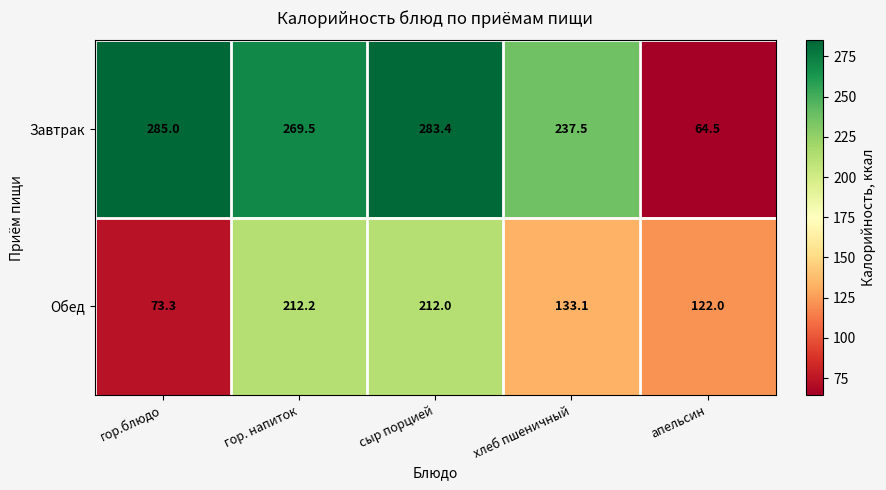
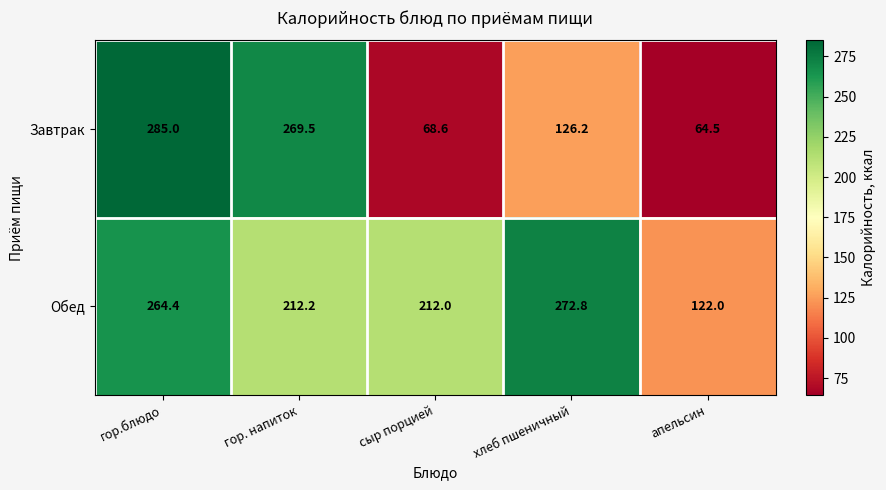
  {
    "Завтрак": {
      "гор.блюдо": 285.0,
      "гор. напиток": 269.5,
-     "сыр порцией": 283.4,
-     "хлеб пшеничный": 237.5,
+     "сыр порцией": 68.6,
+     "хлеб пшеничный": 126.2,
      "апельсин": 64.5
    },
    "Обед": {
-     "гор.блюдо": 73.3,
+     "гор.блюдо": 264.4,
      "гор. напиток": 212.2,
      "сыр порцией": 212.0,
-     "хлеб пшеничный": 133.1,
+     "хлеб пшеничный": 272.8,
      "апельсин": 122.0
    }
  }
